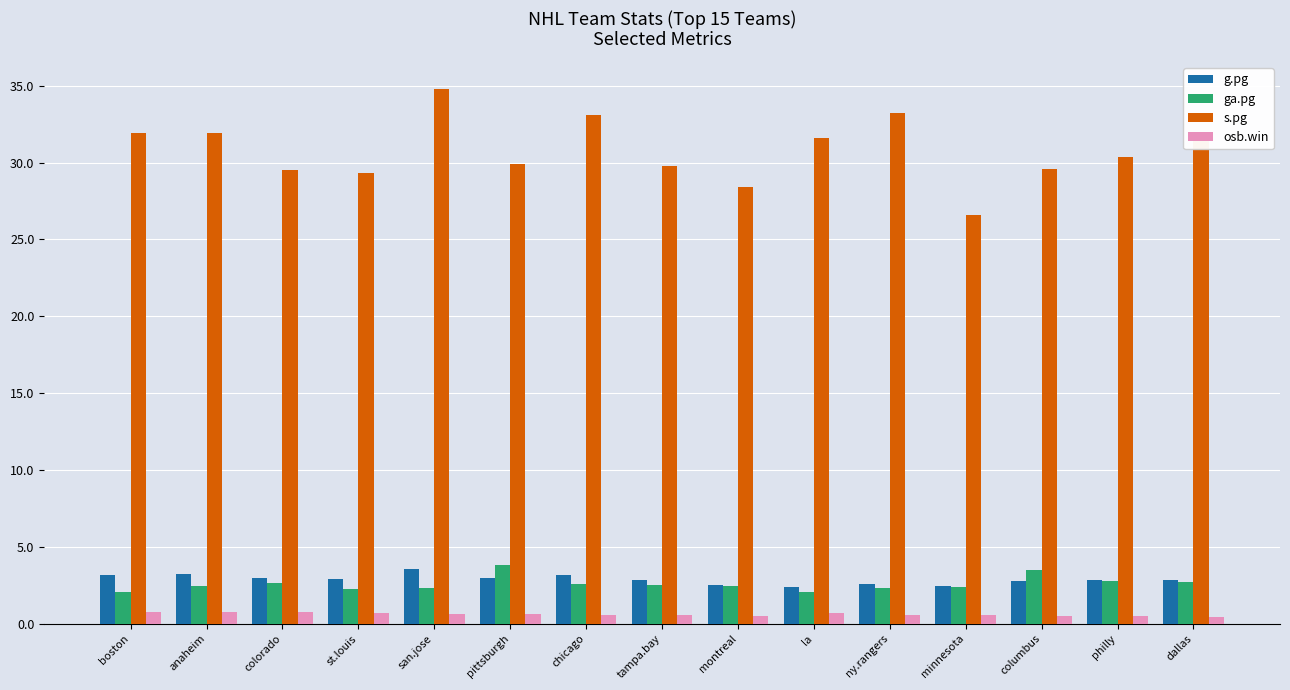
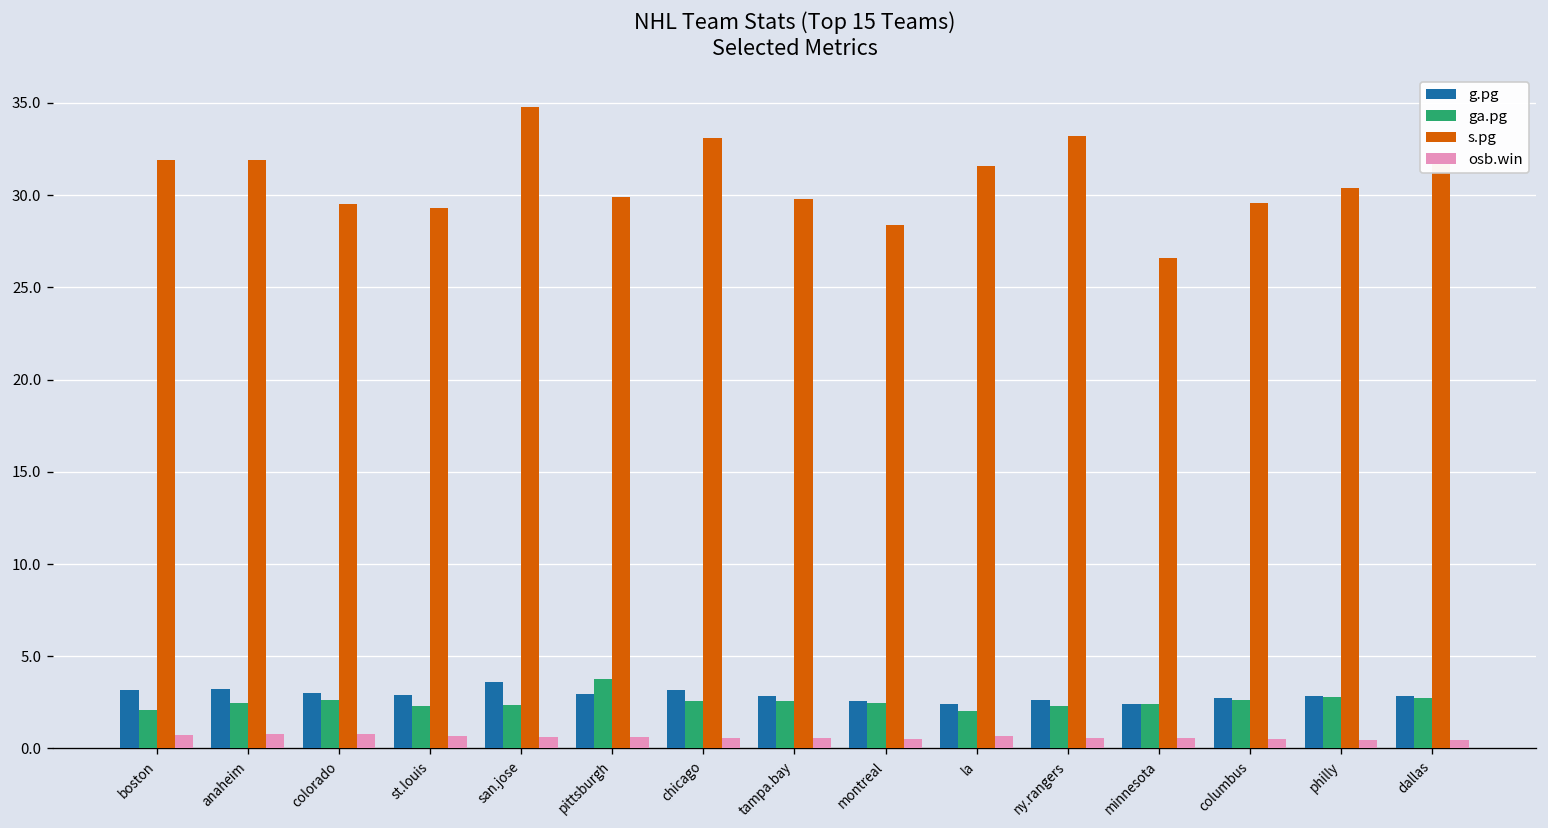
  {
    "g.pg": {
      "boston": 3.2,
      "anaheim": 3.2,
      "colorado": 3.0,
      "st.louis": 2.9,
      "san.jose": 3.6,
      "pittsburgh": 3.0,
      "chicago": 3.2,
      "tampa.bay": 2.8,
      "montreal": 2.6,
      "la": 2.4,
      "ny.rangers": 2.6,
      "minnesota": 2.4,
      "columbus": 2.8,
      "philly": 2.8,
      "dallas": 2.8
    },
    "ga.pg": {
      "boston": 2.1,
      "anaheim": 2.5,
      "colorado": 2.6,
      "st.louis": 2.3,
      "san.jose": 2.4,
      "pittsburgh": 3.8,
      "chicago": 2.6,
      "tampa.bay": 2.6,
      "montreal": 2.5,
      "la": 2.1,
      "ny.rangers": 2.3,
      "minnesota": 2.4,
-     "columbus": 3.5,
+     "columbus": 2.6,
      "philly": 2.8,
      "dallas": 2.7
    },
    "s.pg": {
      "boston": 31.9,
      "anaheim": 31.9,
      "colorado": 29.5,
      "st.louis": 29.3,
      "san.jose": 34.8,
      "pittsburgh": 29.9,
      "chicago": 33.1,
      "tampa.bay": 29.8,
      "montreal": 28.4,
      "la": 31.6,
      "ny.rangers": 33.2,
      "minnesota": 26.6,
      "columbus": 29.6,
      "philly": 30.4
    },
    "osb.win": {
      "boston": 0.7,
      "anaheim": 0.8,
      "colorado": 0.8,
      "st.louis": 0.7,
      "san.jose": 0.6,
      "pittsburgh": 0.6,
      "chicago": 0.6,
      "tampa.bay": 0.6,
      "montreal": 0.5,
      "la": 0.7,
      "ny.rangers": 0.6,
      "minnesota": 0.5,
      "columbus": 0.5,
      "philly": 0.5,
      "dallas": 0.5
    }
  }
